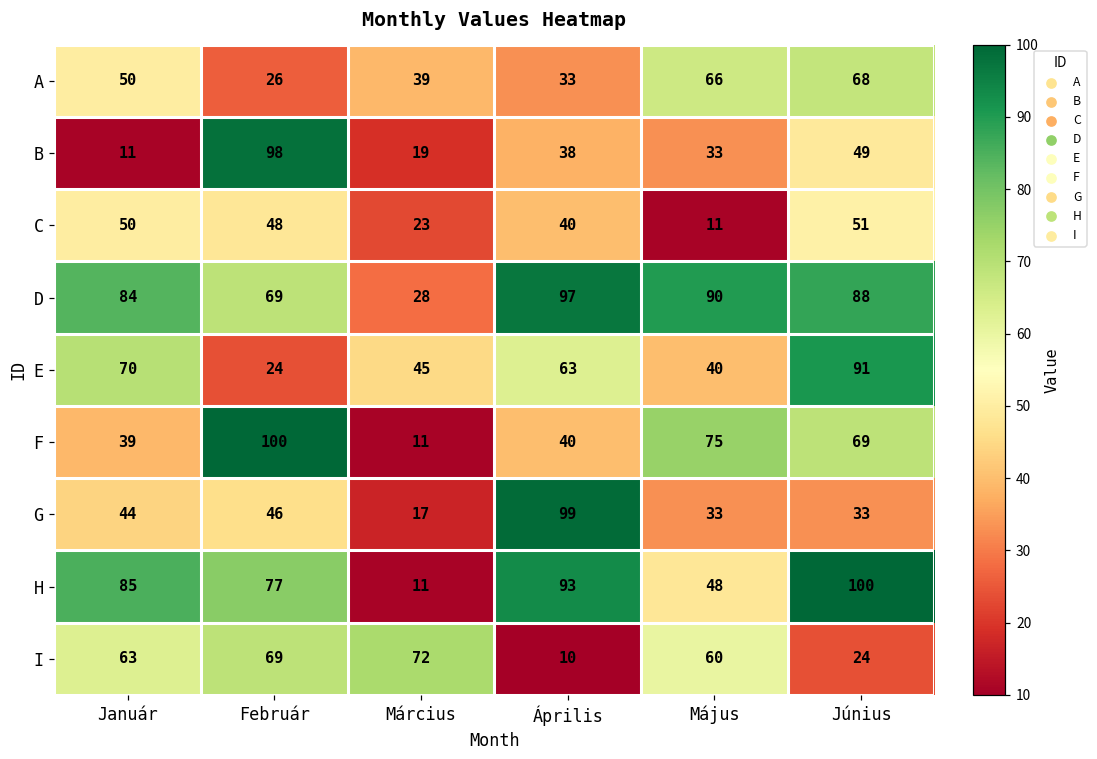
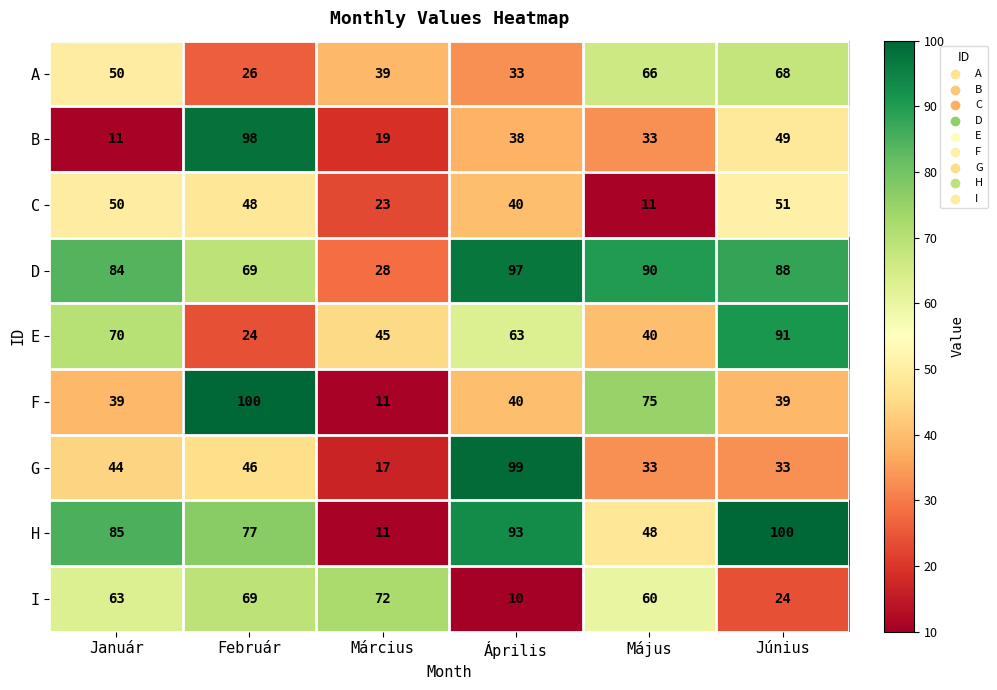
  {
    "A": {
      "Január": 50,
      "Február": 26,
      "Március": 39,
      "Április": 33,
      "Május": 66,
      "Június": 68
    },
    "B": {
      "Január": 11,
      "Február": 98,
      "Március": 19,
      "Április": 38,
      "Május": 33,
      "Június": 49
    },
    "C": {
      "Január": 50,
      "Február": 48,
      "Március": 23,
      "Április": 40,
      "Május": 11,
      "Június": 51
    },
    "D": {
      "Január": 84,
      "Február": 69,
      "Március": 28,
      "Április": 97,
      "Május": 90,
      "Június": 88
    },
    "E": {
      "Január": 70,
      "Február": 24,
      "Március": 45,
      "Április": 63,
      "Május": 40,
      "Június": 91
    },
    "F": {
      "Január": 39,
      "Február": 100,
      "Március": 11,
      "Április": 40,
      "Május": 75,
-     "Június": 69
+     "Június": 39
    },
    "G": {
      "Január": 44,
      "Február": 46,
      "Március": 17,
      "Április": 99,
      "Május": 33,
      "Június": 33
    },
    "H": {
      "Január": 85,
      "Február": 77,
      "Március": 11,
      "Április": 93,
      "Május": 48,
      "Június": 100
    },
    "I": {
      "Január": 63,
      "Február": 69,
      "Március": 72,
      "Április": 10,
      "Május": 60,
      "Június": 24
    }
  }
